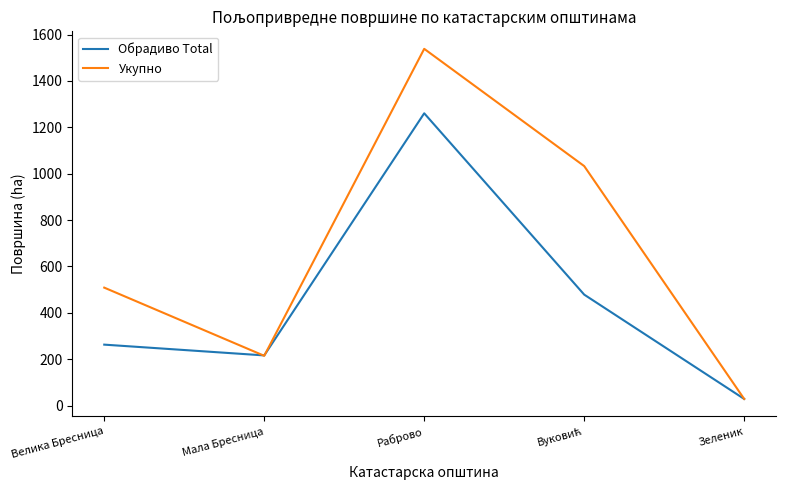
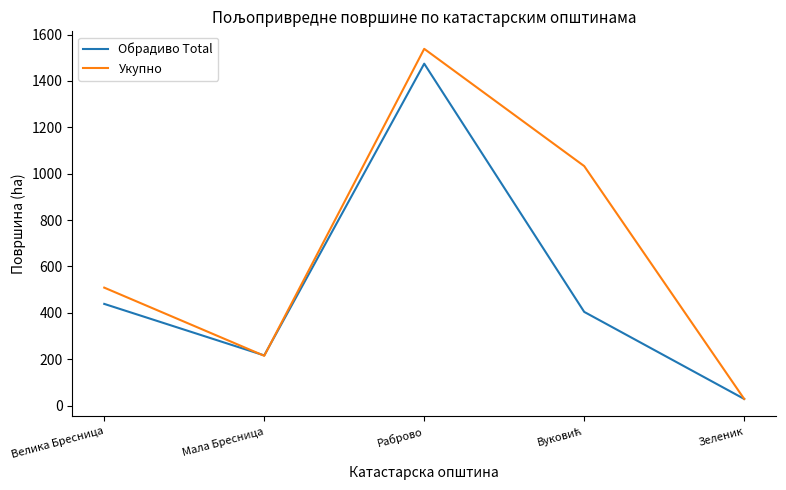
  {
    "Обрадиво Total": {
-     "Велика Бресница": 260,
-     "Раброво": 1260,
-     "Вуковић": 480
+     "Велика Бресница": 440,
+     "Раброво": 1470,
+     "Вуковић": 400
    },
    "Укупно": {
      "Велика Бресница": 510,
      "Раброво": 1540,
      "Вуковић": 1030
    }
  }
